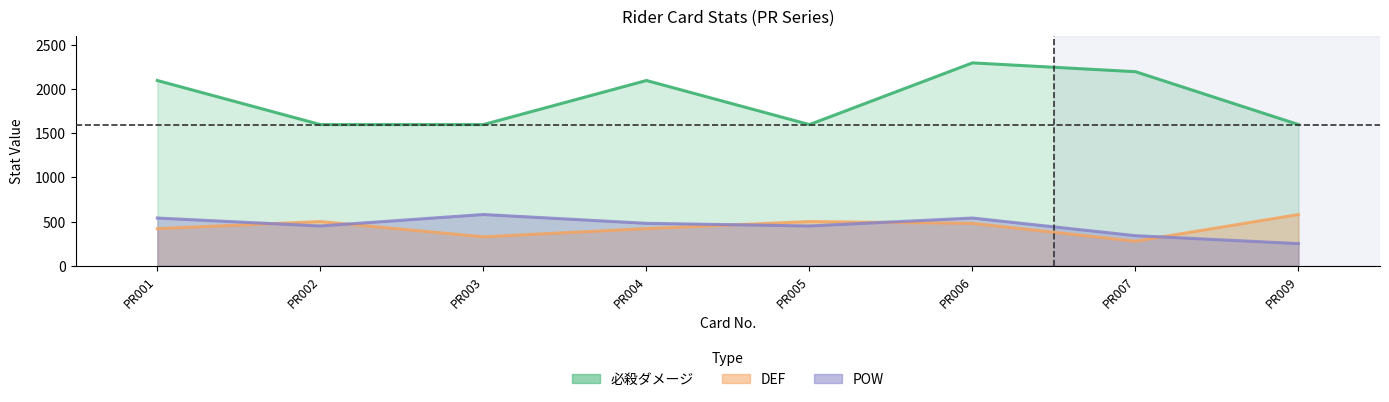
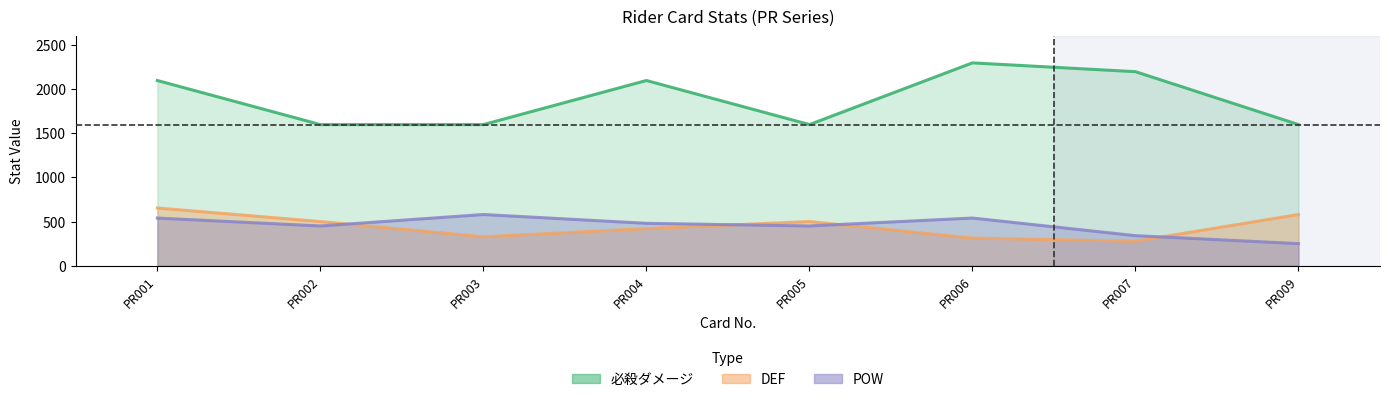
  {
    "DEF": {
-     "PR001": 400,
+     "PR001": 700,
      "PR002": 500,
      "PR003": 300,
      "PR004": 400,
      "PR005": 500,
-     "PR006": 500,
+     "PR006": 300,
      "PR007": 300,
      "PR009": 600
    }
  }
